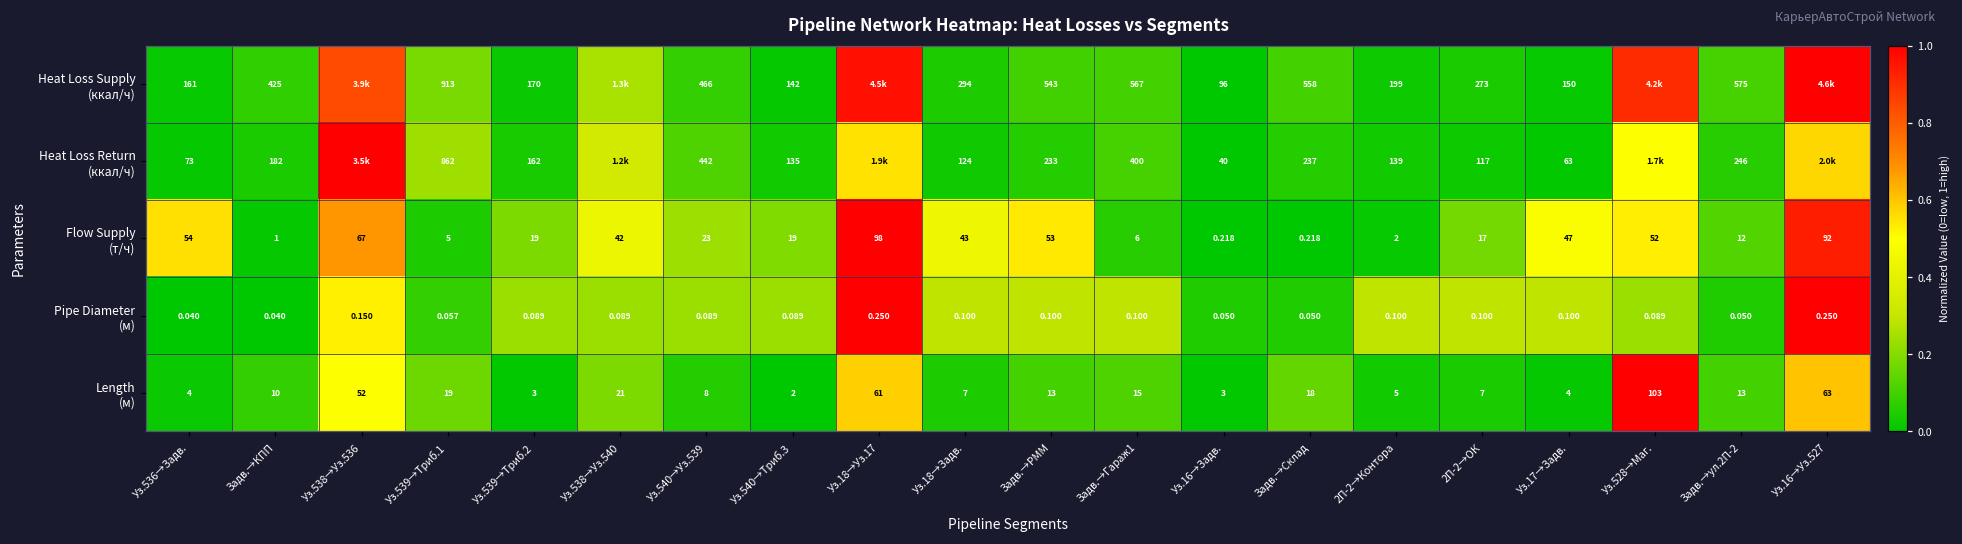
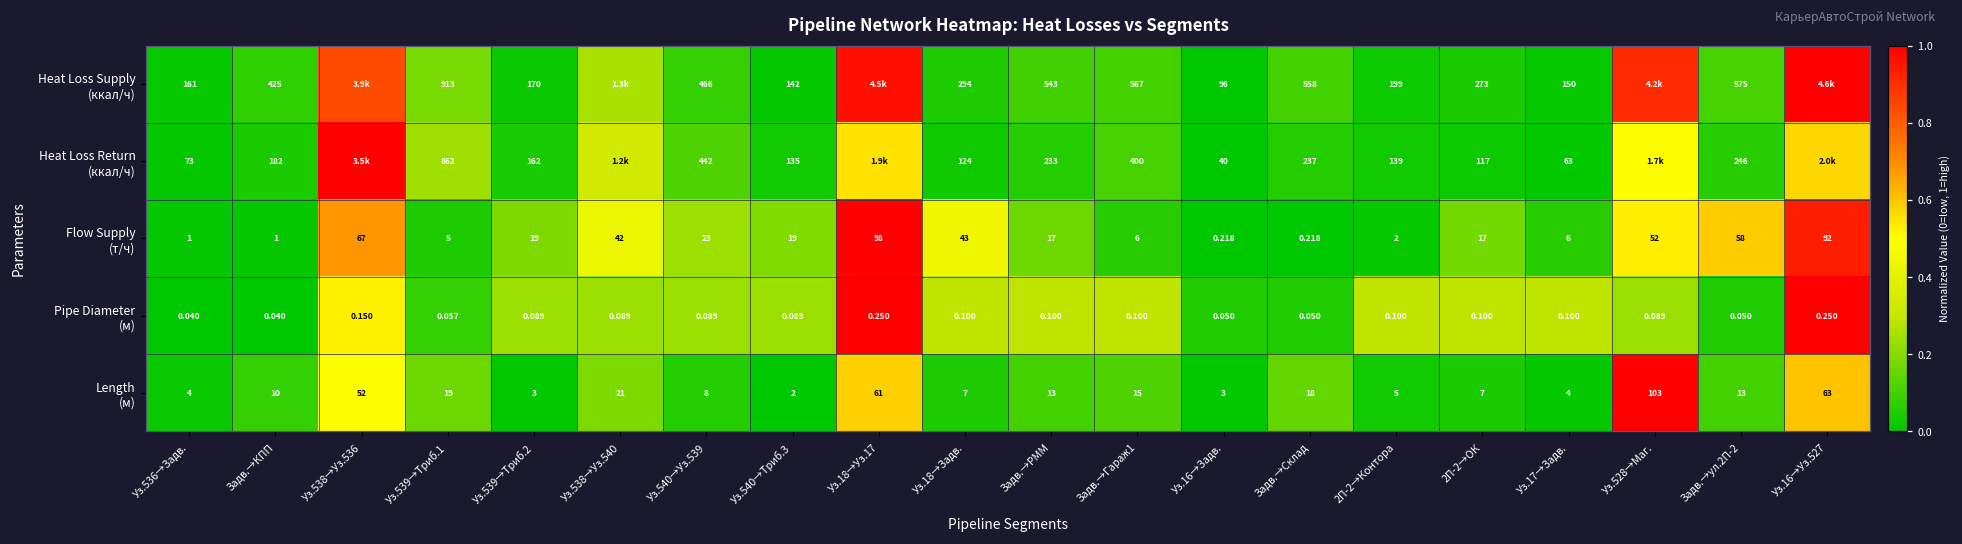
  {
    "Heat Loss Supply (ккал/ч)": {
      "Уз.536→Задв.": "161",
      "Задв.→КПП": "425",
      "Уз.538→Уз.536": "3.9k",
      "Уз.539→Триб.1": "913",
      "Уз.539→Триб.2": "170",
      "Уз.538→Уз.540": "1.3k",
      "Уз.540→Уз.539": "466",
      "Уз.540→Триб.3": "142",
      "Уз.18→Уз.17": "4.5k",
      "Уз.18→Задв.": "294",
      "Задв.→РММ": "543",
      "Задв.→Гараж1": "567",
      "Уз.16→Задв.": "96",
      "Задв.→Склад": "558",
      "2П-2→Контора": "199",
      "2П-2→ОК": "273",
      "Уз.17→Задв.": "150",
      "Уз.528→Маг.": "4.2k",
      "Задв.→ул.2П-2": "575",
      "Уз.16→Уз.527": "4.6k"
    },
    "Heat Loss Return (ккал/ч)": {
      "Уз.536→Задв.": "73",
      "Задв.→КПП": "182",
      "Уз.538→Уз.536": "3.5k",
      "Уз.539→Триб.1": "862",
      "Уз.539→Триб.2": "162",
      "Уз.538→Уз.540": "1.2k",
      "Уз.540→Уз.539": "442",
      "Уз.540→Триб.3": "135",
      "Уз.18→Уз.17": "1.9k",
      "Уз.18→Задв.": "124",
      "Задв.→РММ": "233",
      "Задв.→Гараж1": "400",
      "Уз.16→Задв.": "40",
      "Задв.→Склад": "237",
      "2П-2→Контора": "139",
      "2П-2→ОК": "117",
      "Уз.17→Задв.": "63",
      "Уз.528→Маг.": "1.7k",
      "Задв.→ул.2П-2": "246",
      "Уз.16→Уз.527": "2.0k"
    },
    "Flow Supply (т/ч)": {
-     "Уз.536→Задв.": "54",
+     "Уз.536→Задв.": "1",
      "Задв.→КПП": "1",
      "Уз.538→Уз.536": "67",
      "Уз.539→Триб.1": "5",
      "Уз.539→Триб.2": "19",
      "Уз.538→Уз.540": "42",
      "Уз.540→Уз.539": "23",
      "Уз.540→Триб.3": "19",
      "Уз.18→Уз.17": "98",
      "Уз.18→Задв.": "43",
-     "Задв.→РММ": "53",
+     "Задв.→РММ": "17",
      "Задв.→Гараж1": "6",
      "Уз.16→Задв.": "0.218",
      "Задв.→Склад": "0.218",
      "2П-2→Контора": "2",
      "2П-2→ОК": "17",
-     "Уз.17→Задв.": "47",
+     "Уз.17→Задв.": "6",
      "Уз.528→Маг.": "52",
-     "Задв.→ул.2П-2": "12",
+     "Задв.→ул.2П-2": "58",
      "Уз.16→Уз.527": "92"
    },
    "Pipe Diameter (м)": {
      "Уз.536→Задв.": "0.040",
      "Задв.→КПП": "0.040",
      "Уз.538→Уз.536": "0.150",
      "Уз.539→Триб.1": "0.057",
      "Уз.539→Триб.2": "0.089",
      "Уз.538→Уз.540": "0.089",
      "Уз.540→Уз.539": "0.089",
      "Уз.540→Триб.3": "0.089",
      "Уз.18→Уз.17": "0.250",
      "Уз.18→Задв.": "0.100",
      "Задв.→РММ": "0.100",
      "Задв.→Гараж1": "0.100",
      "Уз.16→Задв.": "0.050",
      "Задв.→Склад": "0.050",
      "2П-2→Контора": "0.100",
      "2П-2→ОК": "0.100",
      "Уз.17→Задв.": "0.100",
      "Уз.528→Маг.": "0.089",
      "Задв.→ул.2П-2": "0.050",
      "Уз.16→Уз.527": "0.250"
    },
    "Length (м)": {
      "Уз.536→Задв.": "4",
      "Задв.→КПП": "10",
      "Уз.538→Уз.536": "52",
      "Уз.539→Триб.1": "19",
      "Уз.539→Триб.2": "3",
      "Уз.538→Уз.540": "21",
      "Уз.540→Уз.539": "8",
      "Уз.540→Триб.3": "2",
      "Уз.18→Уз.17": "61",
      "Уз.18→Задв.": "7",
      "Задв.→РММ": "13",
      "Задв.→Гараж1": "15",
      "Уз.16→Задв.": "3",
      "Задв.→Склад": "18",
      "2П-2→Контора": "5",
      "2П-2→ОК": "7",
      "Уз.17→Задв.": "4",
      "Уз.528→Маг.": "103",
      "Задв.→ул.2П-2": "13",
      "Уз.16→Уз.527": "63"
    }
  }
